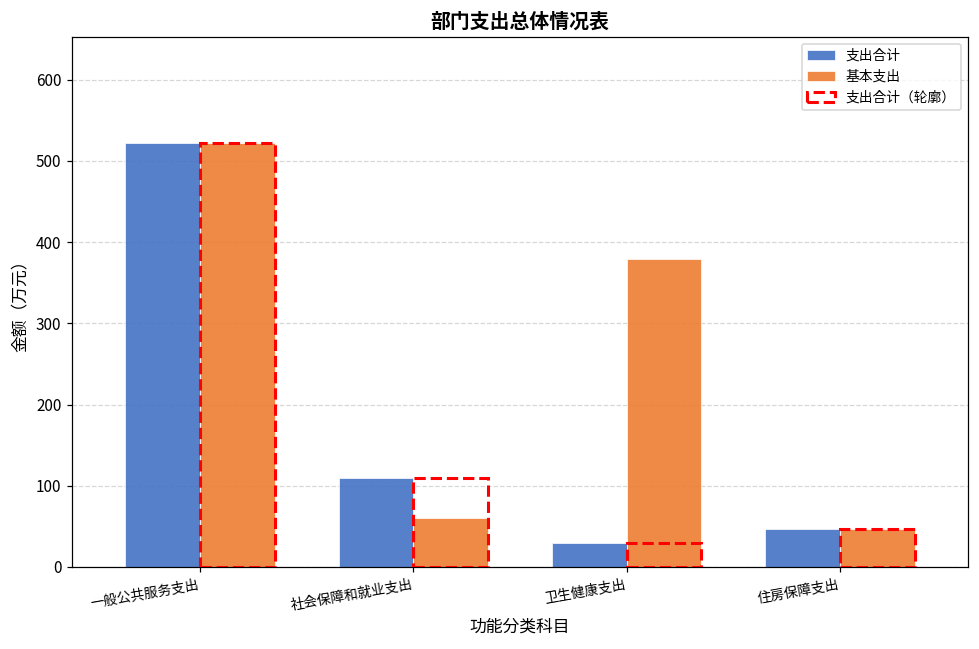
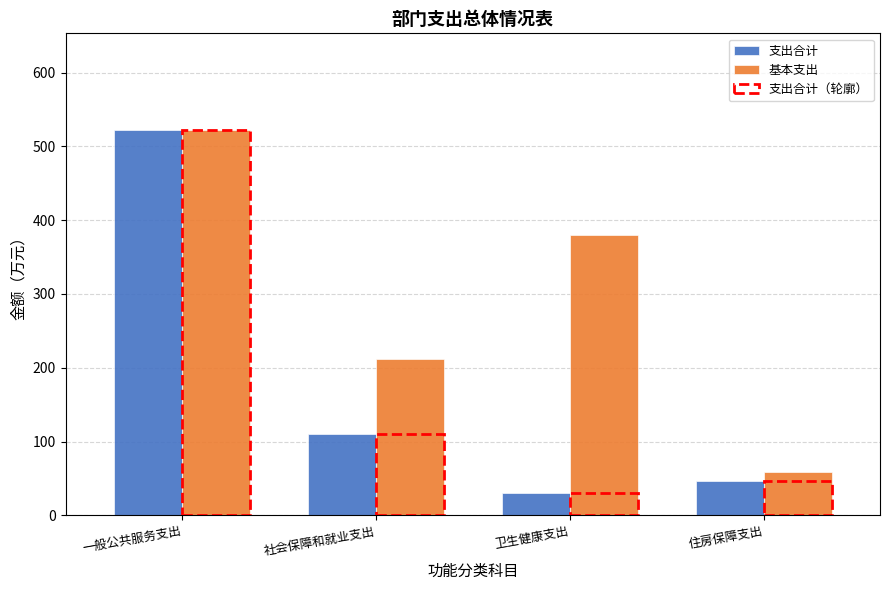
  {
    "支出合计": {
      "一般公共服务支出": 520,
      "社会保障和就业支出": 110,
      "卫生健康支出": 30,
      "住房保障支出": 50
    },
    "基本支出": {
      "一般公共服务支出": 520,
-     "社会保障和就业支出": 60,
+     "社会保障和就业支出": 210,
      "卫生健康支出": 380,
-     "住房保障支出": 50
+     "住房保障支出": 60
    }
  }
